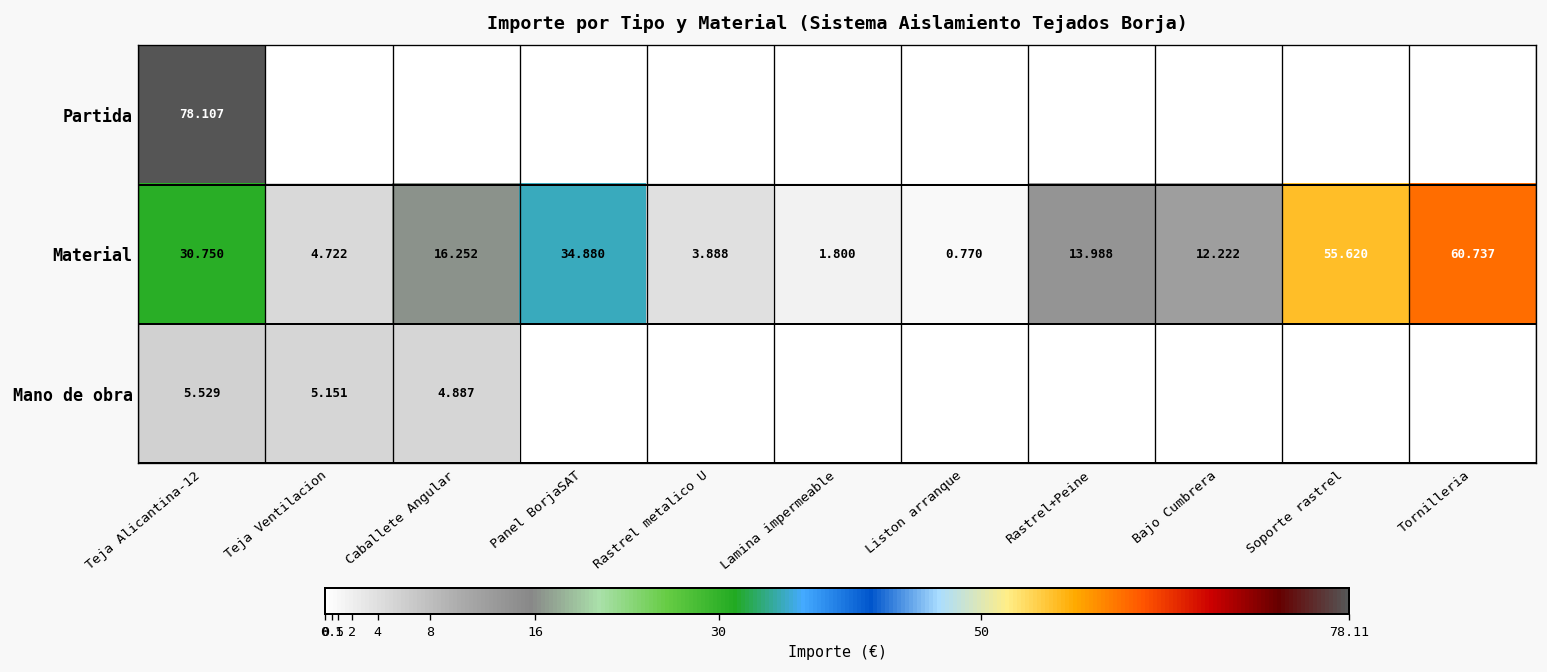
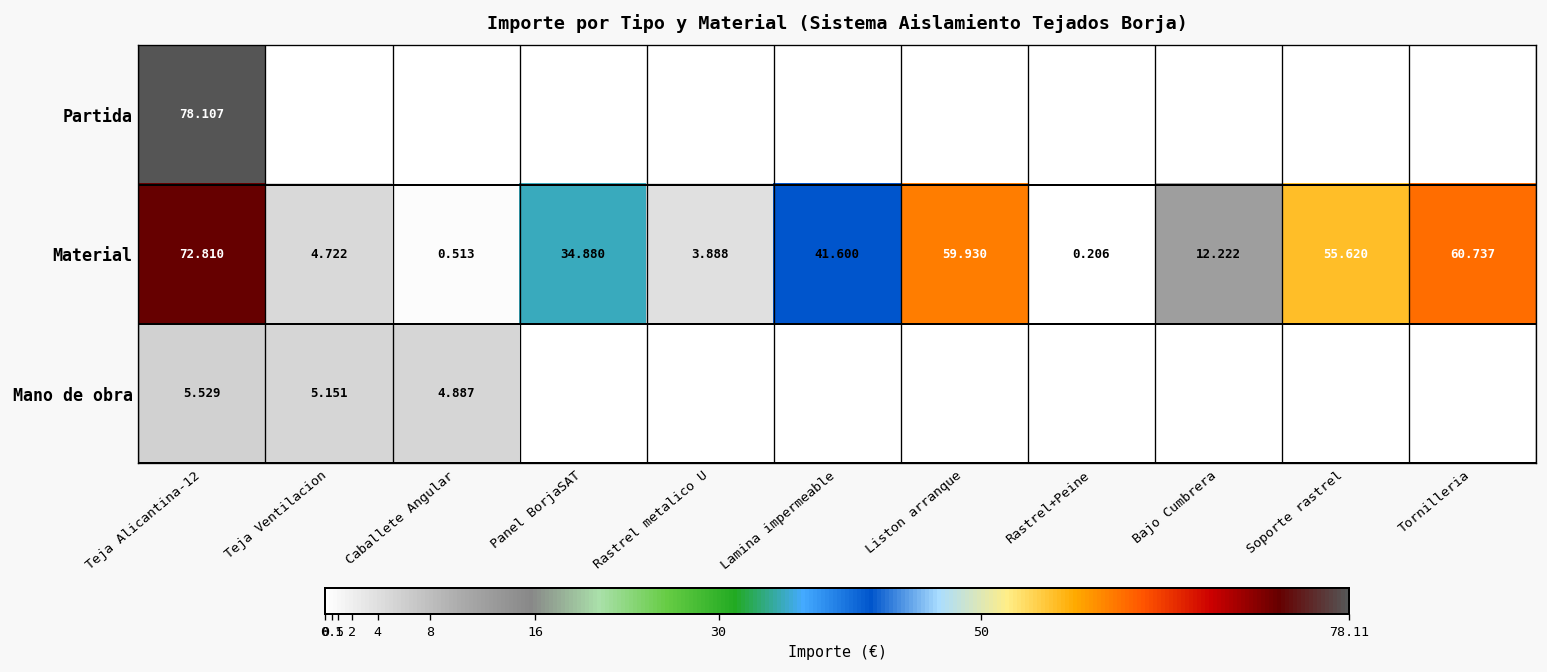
  {
    "Partida": {
      "Teja Alicantina-12": 78.107
    },
    "Material": {
-     "Teja Alicantina-12": 30.750,
+     "Teja Alicantina-12": 72.810,
      "Teja Ventilacion": 4.722,
-     "Caballete Angular": 16.252,
+     "Caballete Angular": 0.513,
      "Panel BorjaSAT": 34.880,
      "Rastrel metalico U": 3.888,
-     "Lamina impermeable": 1.800,
-     "Liston arranque": 0.770,
-     "Rastrel+Peine": 13.988,
+     "Lamina impermeable": 41.600,
+     "Liston arranque": 59.930,
+     "Rastrel+Peine": 0.206,
      "Bajo Cumbrera": 12.222,
      "Soporte rastrel": 55.620,
      "Tornilleria": 60.737
    },
    "Mano de obra": {
      "Teja Alicantina-12": 5.529,
      "Teja Ventilacion": 5.151,
      "Caballete Angular": 4.887
    }
  }
